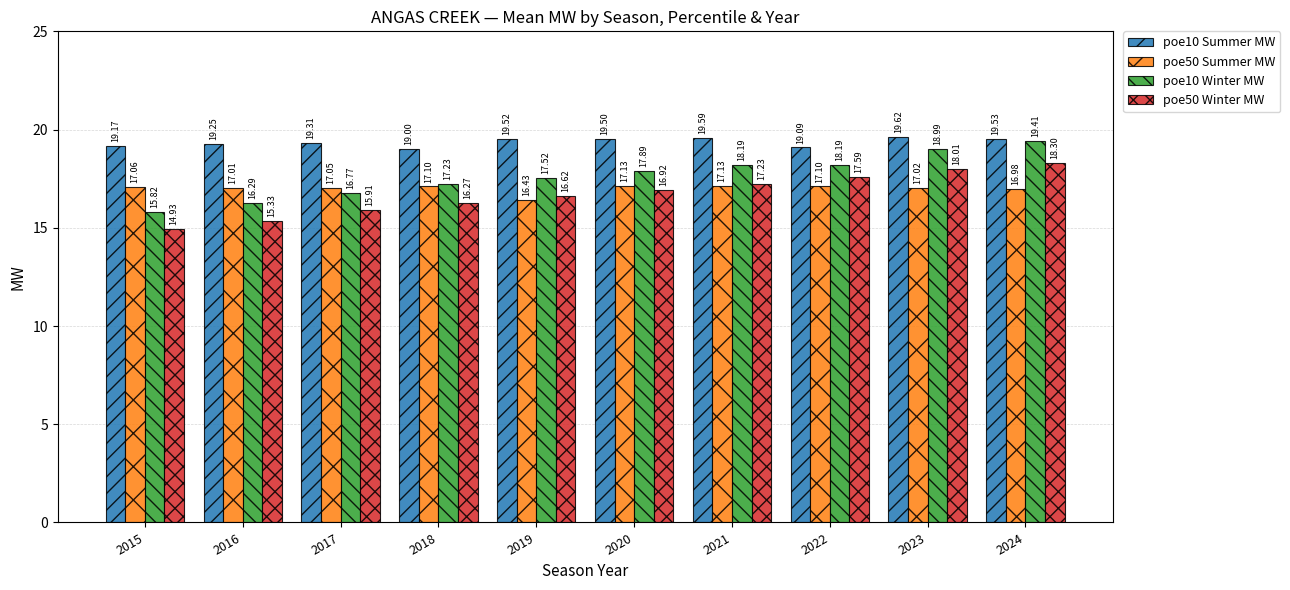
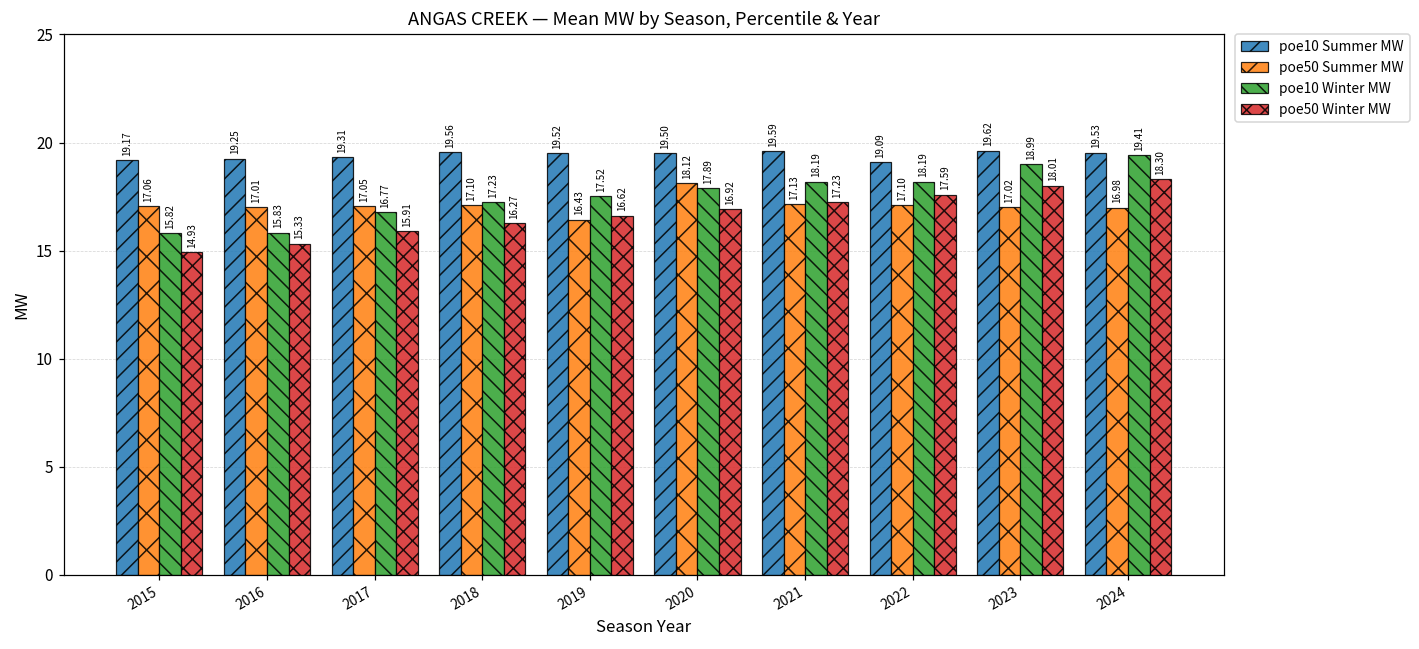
  {
    "poe10 Summer MW": {
      "2015": 19.17,
      "2016": 19.25,
      "2017": 19.31,
-     "2018": 19.00,
+     "2018": 19.56,
      "2019": 19.52,
      "2020": 19.50,
      "2021": 19.59,
      "2022": 19.09,
      "2023": 19.62,
      "2024": 19.53
    },
    "poe50 Summer MW": {
      "2015": 17.06,
      "2016": 17.01,
      "2017": 17.05,
      "2018": 17.10,
      "2019": 16.43,
-     "2020": 17.13,
+     "2020": 18.12,
      "2021": 17.13,
      "2022": 17.10,
      "2023": 17.02,
      "2024": 16.98
    },
    "poe10 Winter MW": {
      "2015": 15.82,
-     "2016": 16.29,
+     "2016": 15.83,
      "2017": 16.77,
      "2018": 17.23,
      "2019": 17.52,
      "2020": 17.89,
      "2021": 18.19,
      "2022": 18.19,
      "2023": 18.99,
      "2024": 19.41
    },
    "poe50 Winter MW": {
      "2015": 14.93,
      "2016": 15.33,
      "2017": 15.91,
      "2018": 16.27,
      "2019": 16.62,
      "2020": 16.92,
      "2021": 17.23,
      "2022": 17.59,
      "2023": 18.01,
      "2024": 18.30
    }
  }
